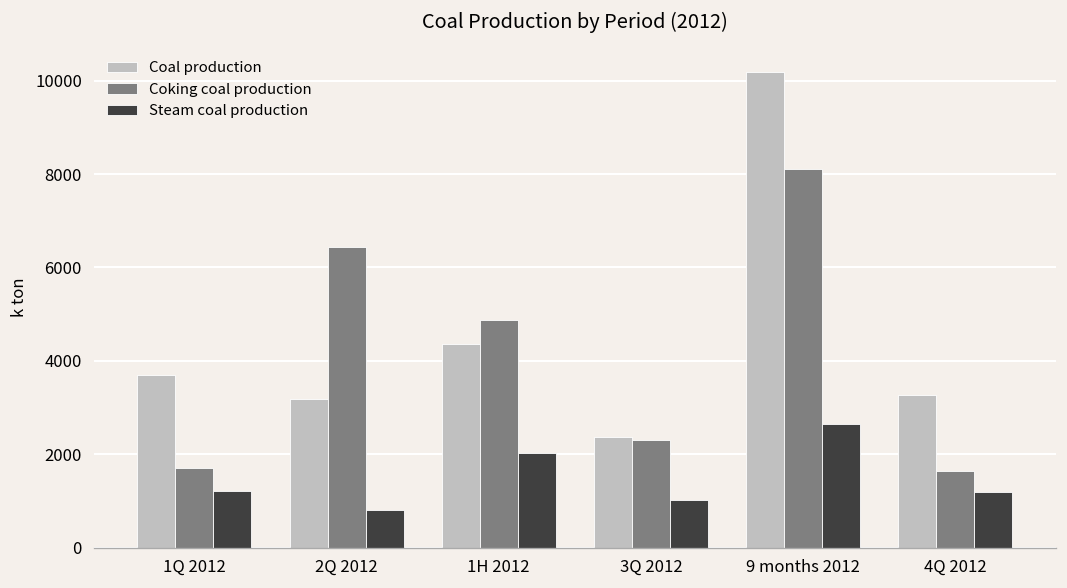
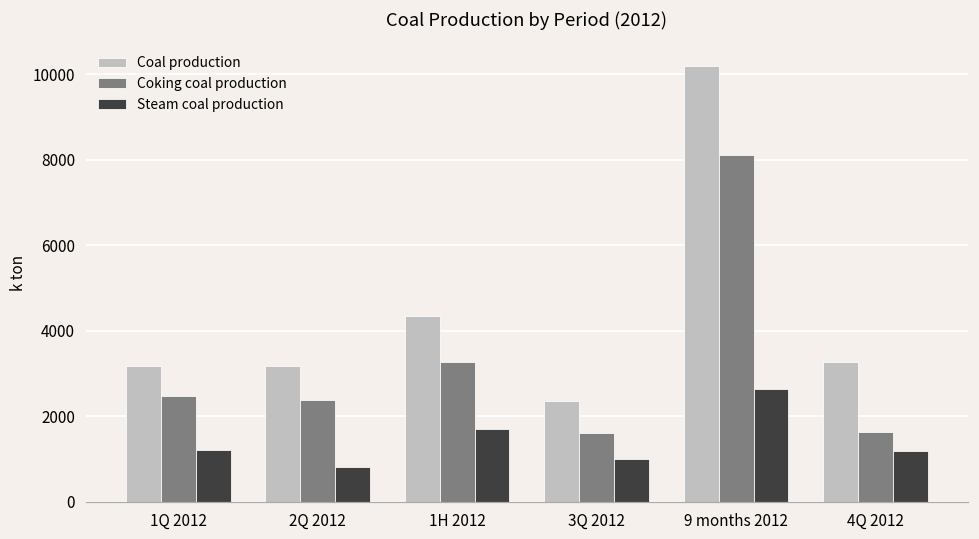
  {
    "Coal production": {
-     "1Q 2012": 3700,
+     "1Q 2012": 3200,
      "2Q 2012": 3200,
      "1H 2012": 4400,
      "3Q 2012": 2400,
      "9 months 2012": 10200,
      "4Q 2012": 3300
    },
    "Coking coal production": {
-     "1Q 2012": 1700,
-     "2Q 2012": 6400,
-     "1H 2012": 4900,
-     "3Q 2012": 2300,
+     "1Q 2012": 2500,
+     "2Q 2012": 2400,
+     "1H 2012": 3300,
+     "3Q 2012": 1600,
      "9 months 2012": 8100,
      "4Q 2012": 1600
    },
    "Steam coal production": {
      "1Q 2012": 1200,
      "2Q 2012": 800,
-     "1H 2012": 2000,
+     "1H 2012": 1700,
      "3Q 2012": 1000,
      "9 months 2012": 2600,
      "4Q 2012": 1200
    }
  }
